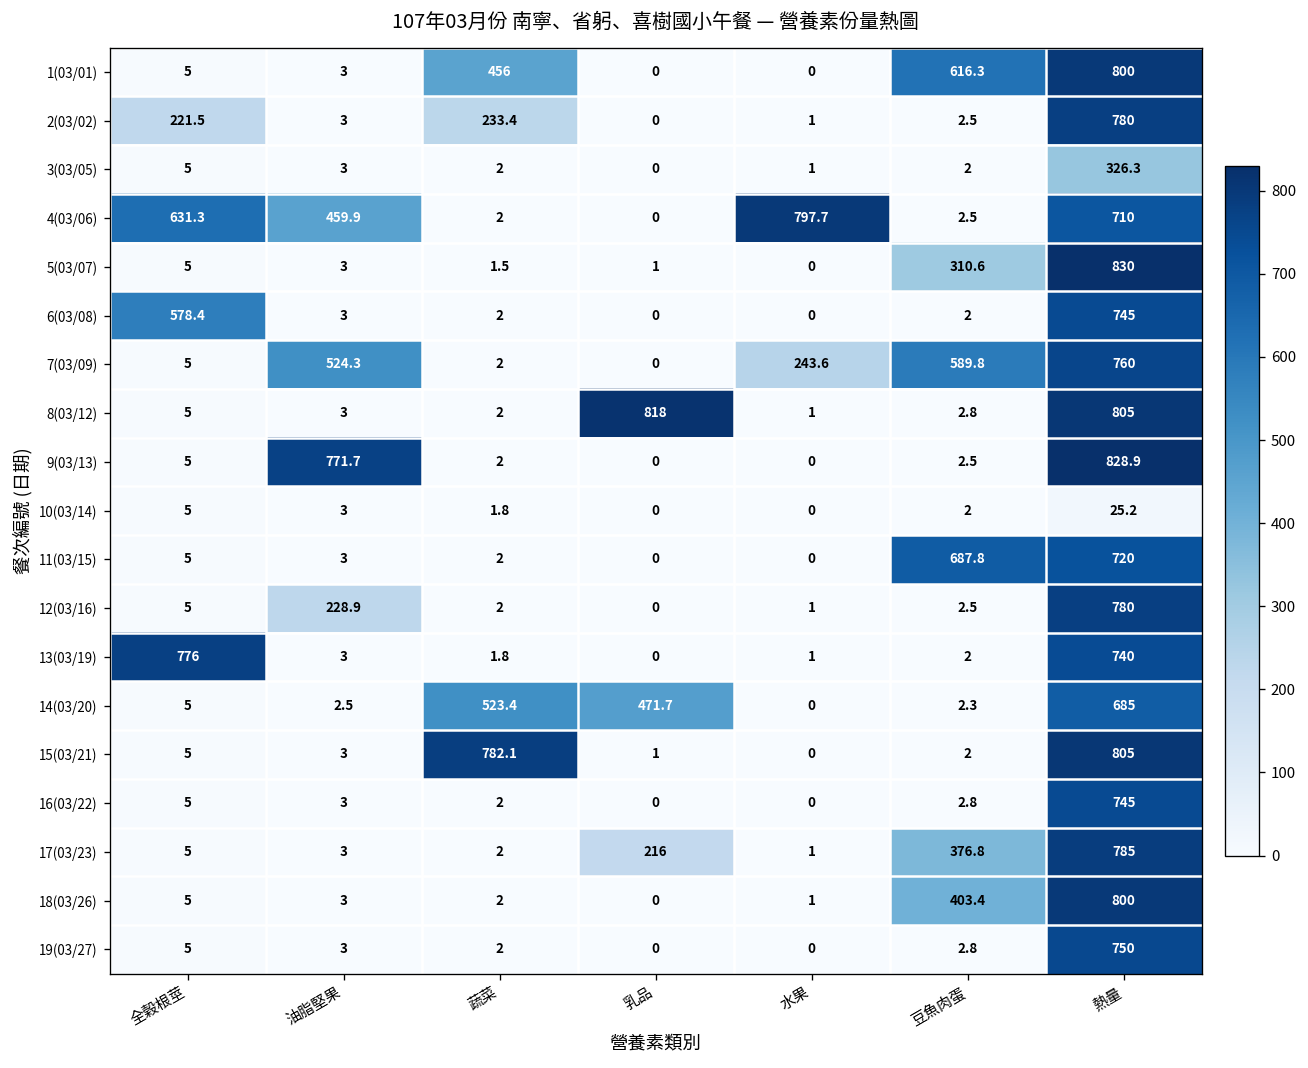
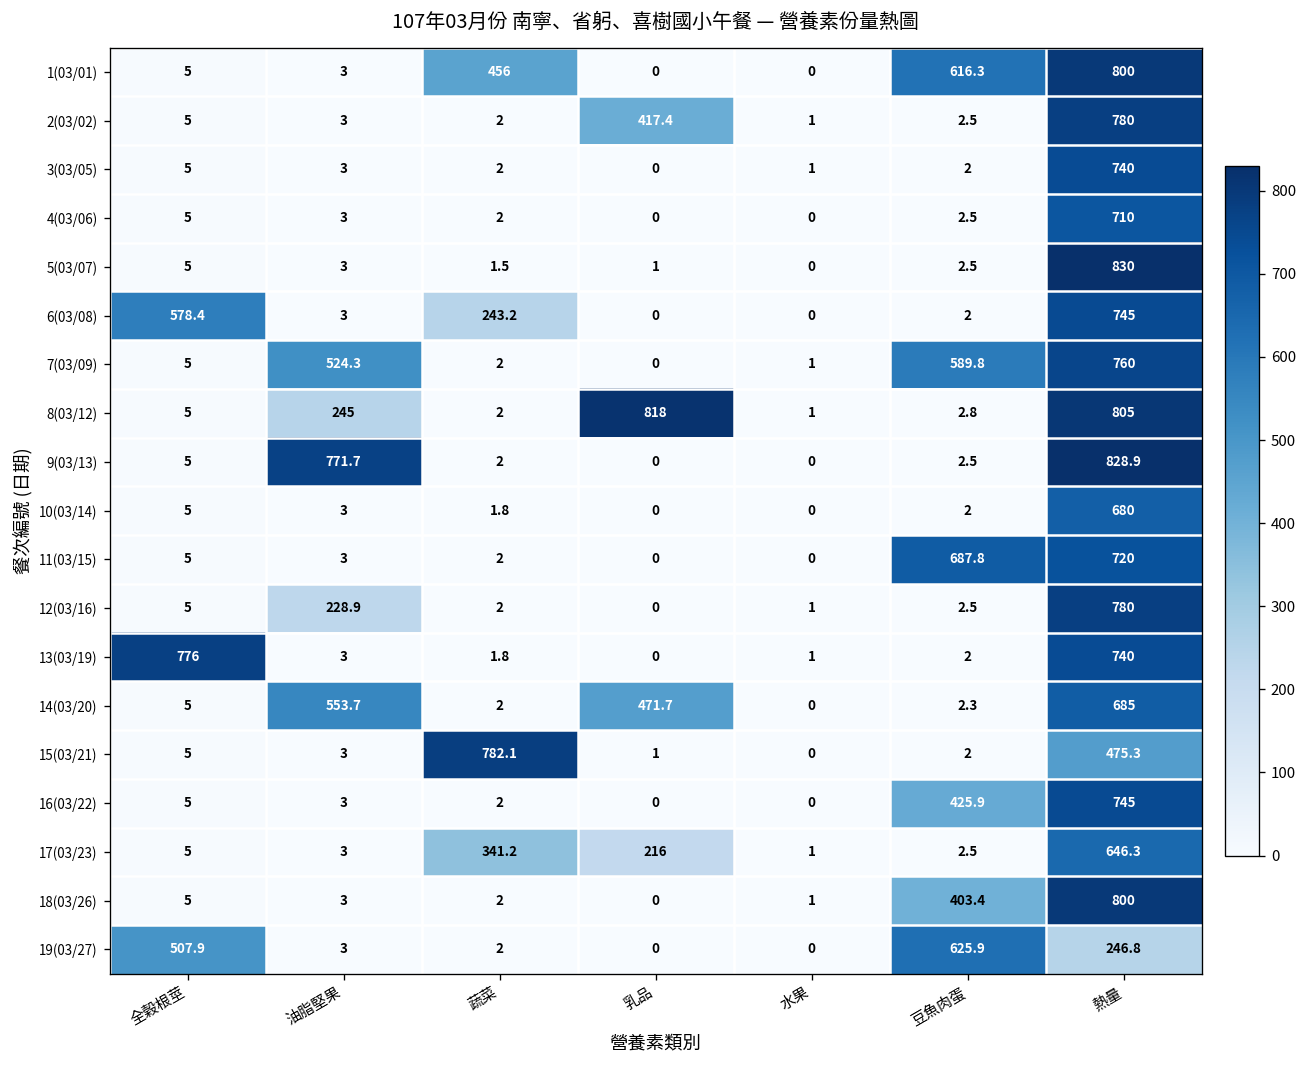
  {
    "1(03/01)": {
      "全榖根莖": 5,
      "油脂堅果": 3,
      "蔬菜": 456,
      "乳品": 0,
      "水果": 0,
      "豆魚肉蛋": 616.3,
      "熱量": 800
    },
    "2(03/02)": {
-     "全榖根莖": 221.5,
+     "全榖根莖": 5,
      "油脂堅果": 3,
-     "蔬菜": 233.4,
-     "乳品": 0,
+     "蔬菜": 2,
+     "乳品": 417.4,
      "水果": 1,
      "豆魚肉蛋": 2.5,
      "熱量": 780
    },
    "3(03/05)": {
      "全榖根莖": 5,
      "油脂堅果": 3,
      "蔬菜": 2,
      "乳品": 0,
      "水果": 1,
      "豆魚肉蛋": 2,
-     "熱量": 326.3
+     "熱量": 740
    },
    "4(03/06)": {
-     "全榖根莖": 631.3,
-     "油脂堅果": 459.9,
+     "全榖根莖": 5,
+     "油脂堅果": 3,
      "蔬菜": 2,
      "乳品": 0,
-     "水果": 797.7,
+     "水果": 0,
      "豆魚肉蛋": 2.5,
      "熱量": 710
    },
    "5(03/07)": {
      "全榖根莖": 5,
      "油脂堅果": 3,
      "蔬菜": 1.5,
      "乳品": 1,
      "水果": 0,
-     "豆魚肉蛋": 310.6,
+     "豆魚肉蛋": 2.5,
      "熱量": 830
    },
    "6(03/08)": {
      "全榖根莖": 578.4,
      "油脂堅果": 3,
-     "蔬菜": 2,
+     "蔬菜": 243.2,
      "乳品": 0,
      "水果": 0,
      "豆魚肉蛋": 2,
      "熱量": 745
    },
    "7(03/09)": {
      "全榖根莖": 5,
      "油脂堅果": 524.3,
      "蔬菜": 2,
      "乳品": 0,
-     "水果": 243.6,
+     "水果": 1,
      "豆魚肉蛋": 589.8,
      "熱量": 760
    },
    "8(03/12)": {
      "全榖根莖": 5,
-     "油脂堅果": 3,
+     "油脂堅果": 245,
      "蔬菜": 2,
      "乳品": 818,
      "水果": 1,
      "豆魚肉蛋": 2.8,
      "熱量": 805
    },
    "9(03/13)": {
      "全榖根莖": 5,
      "油脂堅果": 771.7,
      "蔬菜": 2,
      "乳品": 0,
      "水果": 0,
      "豆魚肉蛋": 2.5,
      "熱量": 828.9
    },
    "10(03/14)": {
      "全榖根莖": 5,
      "油脂堅果": 3,
      "蔬菜": 1.8,
      "乳品": 0,
      "水果": 0,
      "豆魚肉蛋": 2,
-     "熱量": 25.2
+     "熱量": 680
    },
    "11(03/15)": {
      "全榖根莖": 5,
      "油脂堅果": 3,
      "蔬菜": 2,
      "乳品": 0,
      "水果": 0,
      "豆魚肉蛋": 687.8,
      "熱量": 720
    },
    "12(03/16)": {
      "全榖根莖": 5,
      "油脂堅果": 228.9,
      "蔬菜": 2,
      "乳品": 0,
      "水果": 1,
      "豆魚肉蛋": 2.5,
      "熱量": 780
    },
    "13(03/19)": {
      "全榖根莖": 776,
      "油脂堅果": 3,
      "蔬菜": 1.8,
      "乳品": 0,
      "水果": 1,
      "豆魚肉蛋": 2,
      "熱量": 740
    },
    "14(03/20)": {
      "全榖根莖": 5,
-     "油脂堅果": 2.5,
-     "蔬菜": 523.4,
+     "油脂堅果": 553.7,
+     "蔬菜": 2,
      "乳品": 471.7,
      "水果": 0,
      "豆魚肉蛋": 2.3,
      "熱量": 685
    },
    "15(03/21)": {
      "全榖根莖": 5,
      "油脂堅果": 3,
      "蔬菜": 782.1,
      "乳品": 1,
      "水果": 0,
      "豆魚肉蛋": 2,
-     "熱量": 805
+     "熱量": 475.3
    },
    "16(03/22)": {
      "全榖根莖": 5,
      "油脂堅果": 3,
      "蔬菜": 2,
      "乳品": 0,
      "水果": 0,
-     "豆魚肉蛋": 2.8,
+     "豆魚肉蛋": 425.9,
      "熱量": 745
    },
    "17(03/23)": {
      "全榖根莖": 5,
      "油脂堅果": 3,
-     "蔬菜": 2,
+     "蔬菜": 341.2,
      "乳品": 216,
      "水果": 1,
-     "豆魚肉蛋": 376.8,
-     "熱量": 785
+     "豆魚肉蛋": 2.5,
+     "熱量": 646.3
    },
    "18(03/26)": {
      "全榖根莖": 5,
      "油脂堅果": 3,
      "蔬菜": 2,
      "乳品": 0,
      "水果": 1,
      "豆魚肉蛋": 403.4,
      "熱量": 800
    },
    "19(03/27)": {
-     "全榖根莖": 5,
+     "全榖根莖": 507.9,
      "油脂堅果": 3,
      "蔬菜": 2,
      "乳品": 0,
      "水果": 0,
-     "豆魚肉蛋": 2.8,
-     "熱量": 750
+     "豆魚肉蛋": 625.9,
+     "熱量": 246.8
    }
  }
